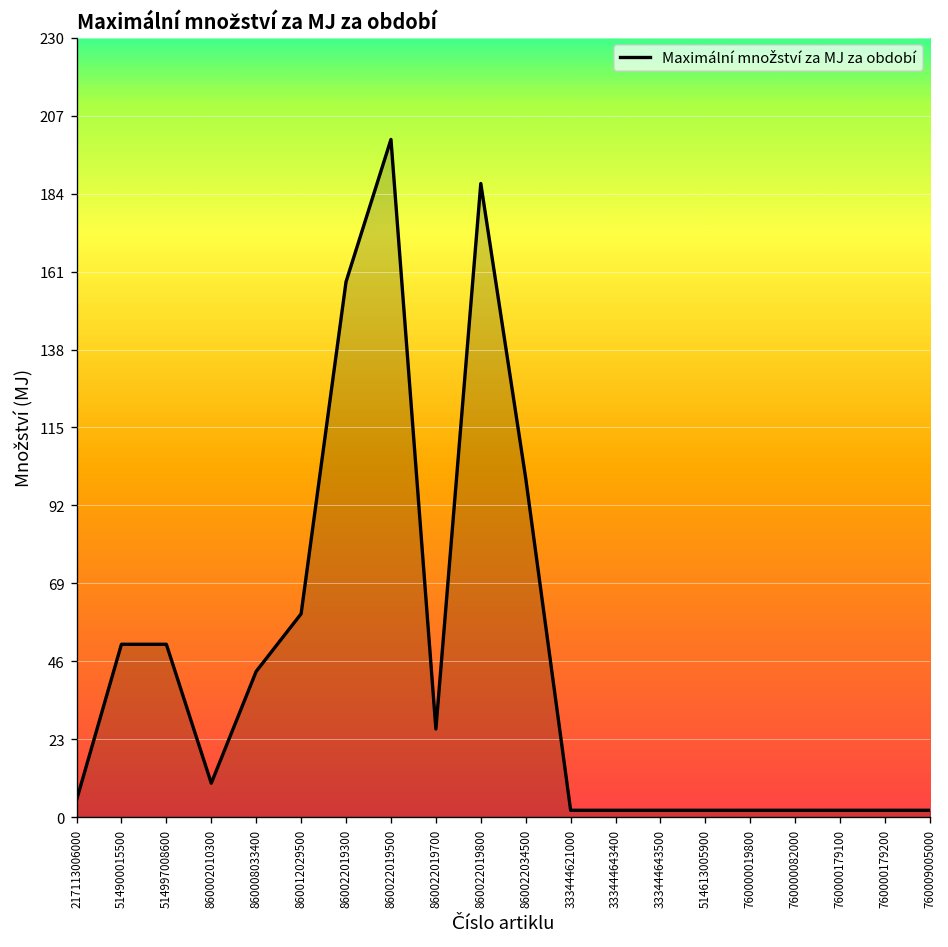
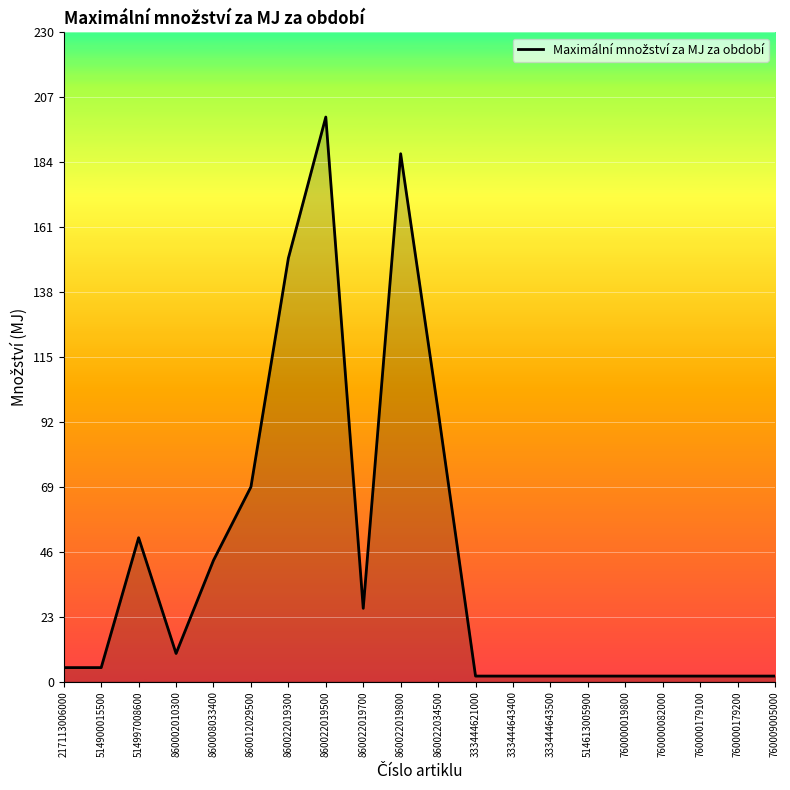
  {
    "217113006000": 5,
-   "514900015500": 51,
+   "514900015500": 5,
    "514997008600": 51,
    "860002010300": 10,
    "860008033400": 43,
-   "860012029500": 60,
-   "860022019300": 158,
+   "860012029500": 69,
+   "860022019300": 150,
    "860022019500": 200,
    "860022019700": 26,
    "860022019800": 187,
-   "860022034500": 100,
+   "860022034500": 96,
    "333444621000": 2,
    "333444643400": 2,
    "333444643500": 2,
    "514613005900": 2,
    "760000019800": 2,
    "760000082000": 2,
    "760000179100": 2,
    "760000179200": 2,
    "760009005000": 2
  }
